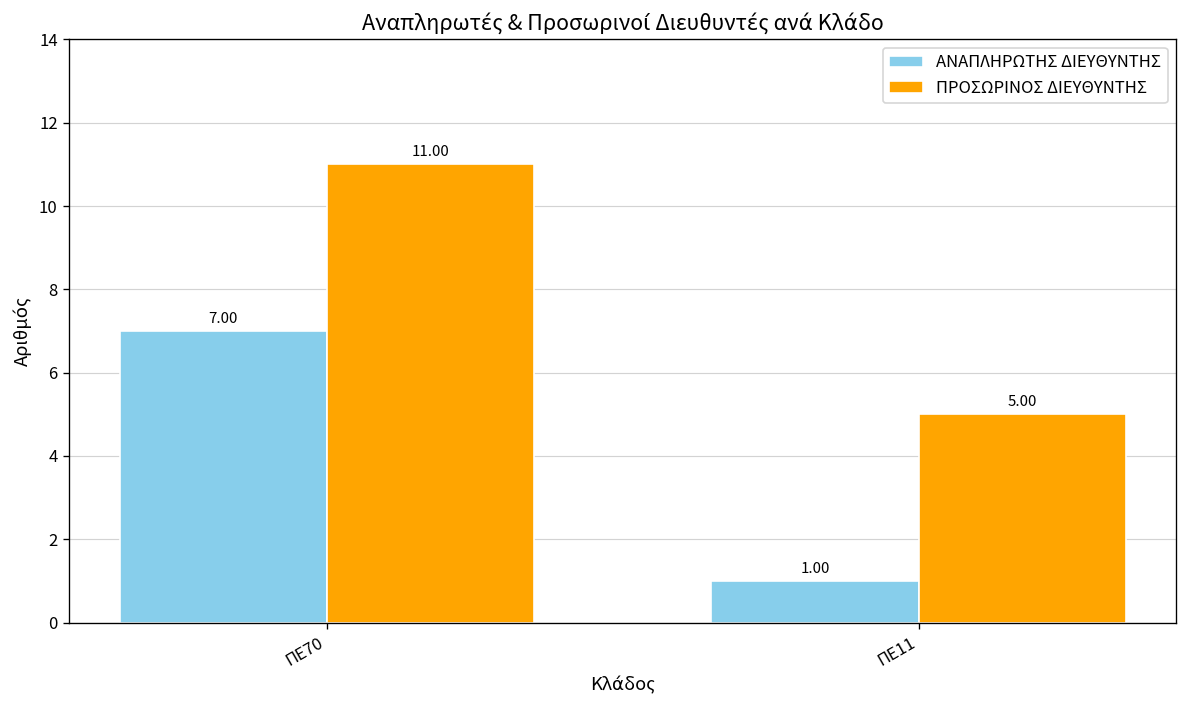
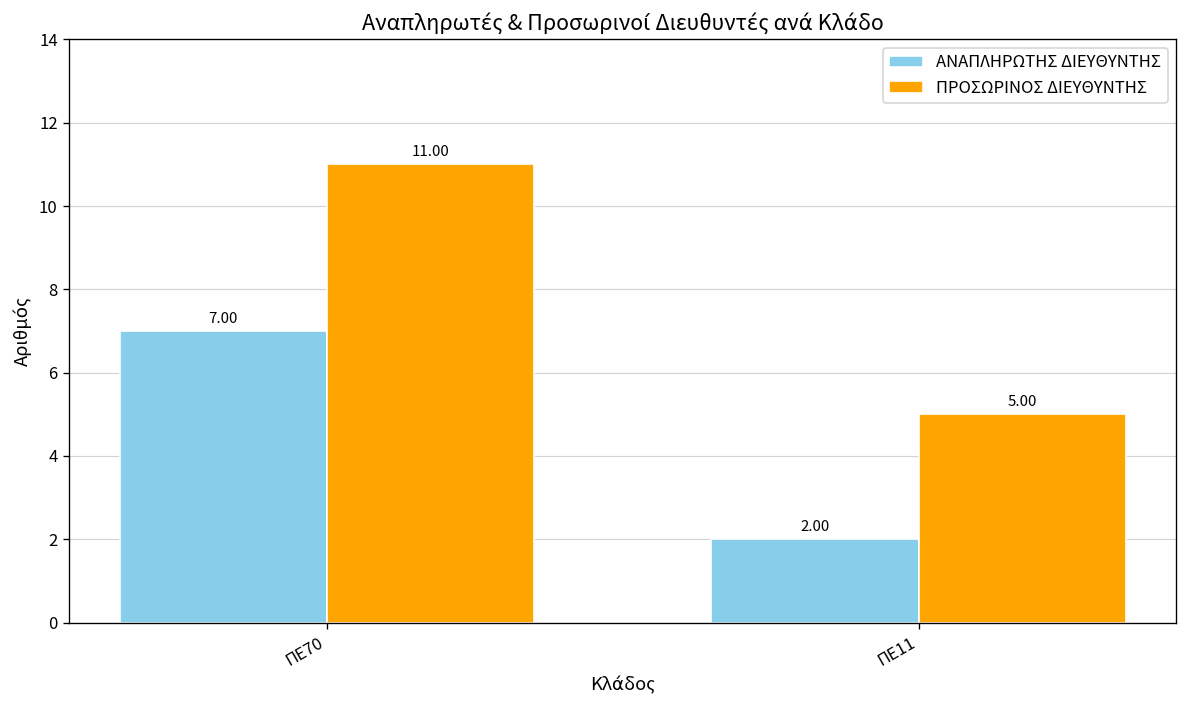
  {
    "ΑΝΑΠΛΗΡΩΤΗΣ ΔΙΕΥΘΥΝΤΗΣ": {
      "ΠΕ70": 7.00,
-     "ΠΕ11": 1.00
+     "ΠΕ11": 2.00
    },
    "ΠΡΟΣΩΡΙΝΟΣ ΔΙΕΥΘΥΝΤΗΣ": {
      "ΠΕ70": 11.00,
      "ΠΕ11": 5.00
    }
  }
